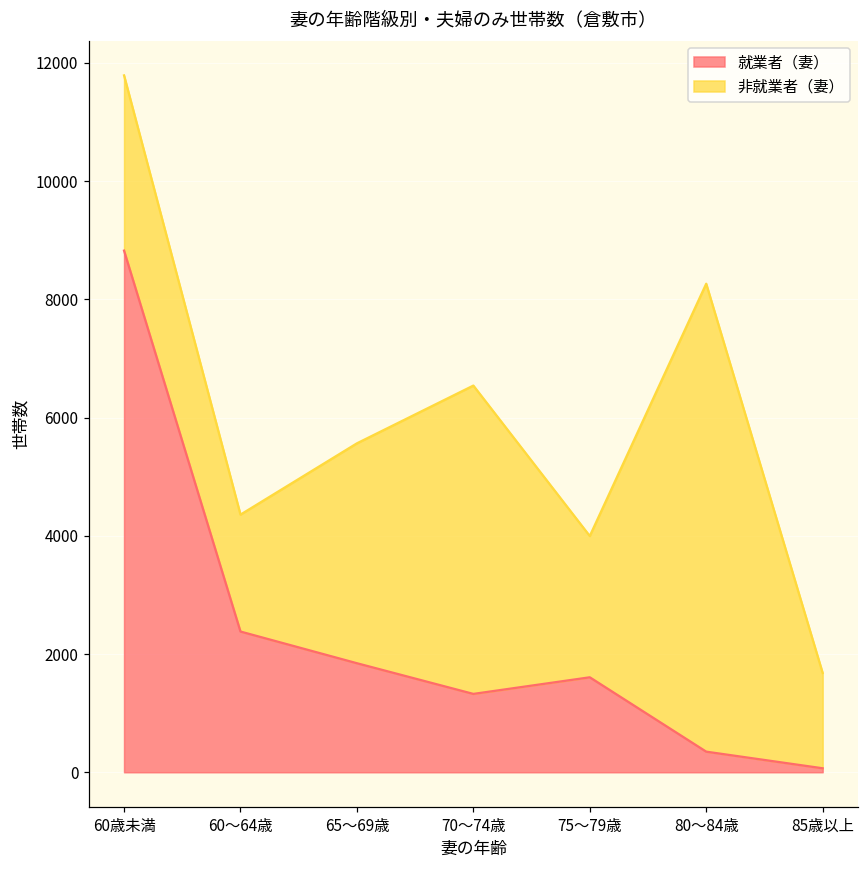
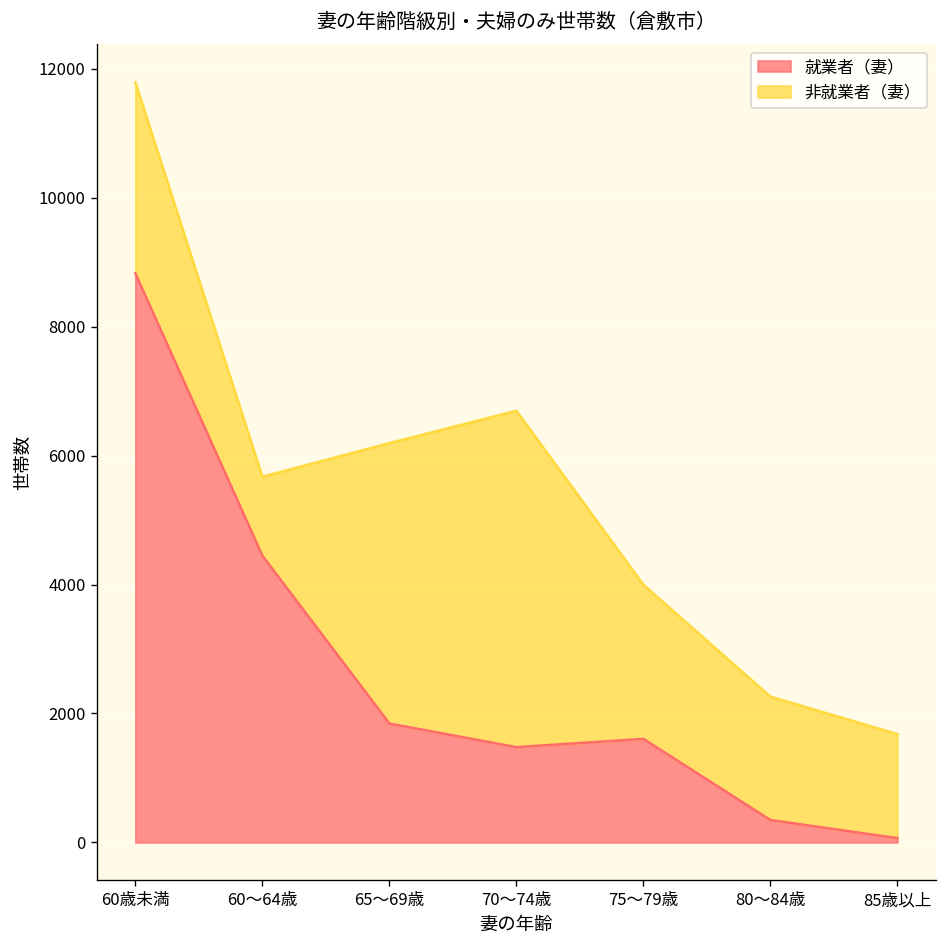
  {
    "就業者（妻）": {
      "60歳未満": 8800,
-     "60～64歳": 2400,
+     "60～64歳": 4400,
      "65～69歳": 1800,
-     "70～74歳": 1300,
+     "70～74歳": 1500,
      "75～79歳": 1600,
      "80～84歳": 300,
      "85歳以上": 100
    },
    "非就業者（妻）": {
      "60歳未満": 3000,
-     "60～64歳": 2000,
-     "65～69歳": 3700,
+     "60～64歳": 1200,
+     "65～69歳": 4300,
      "70～74歳": 5200,
      "75～79歳": 2400,
-     "80～84歳": 7900,
+     "80～84歳": 1900,
      "85歳以上": 1600
    }
  }
